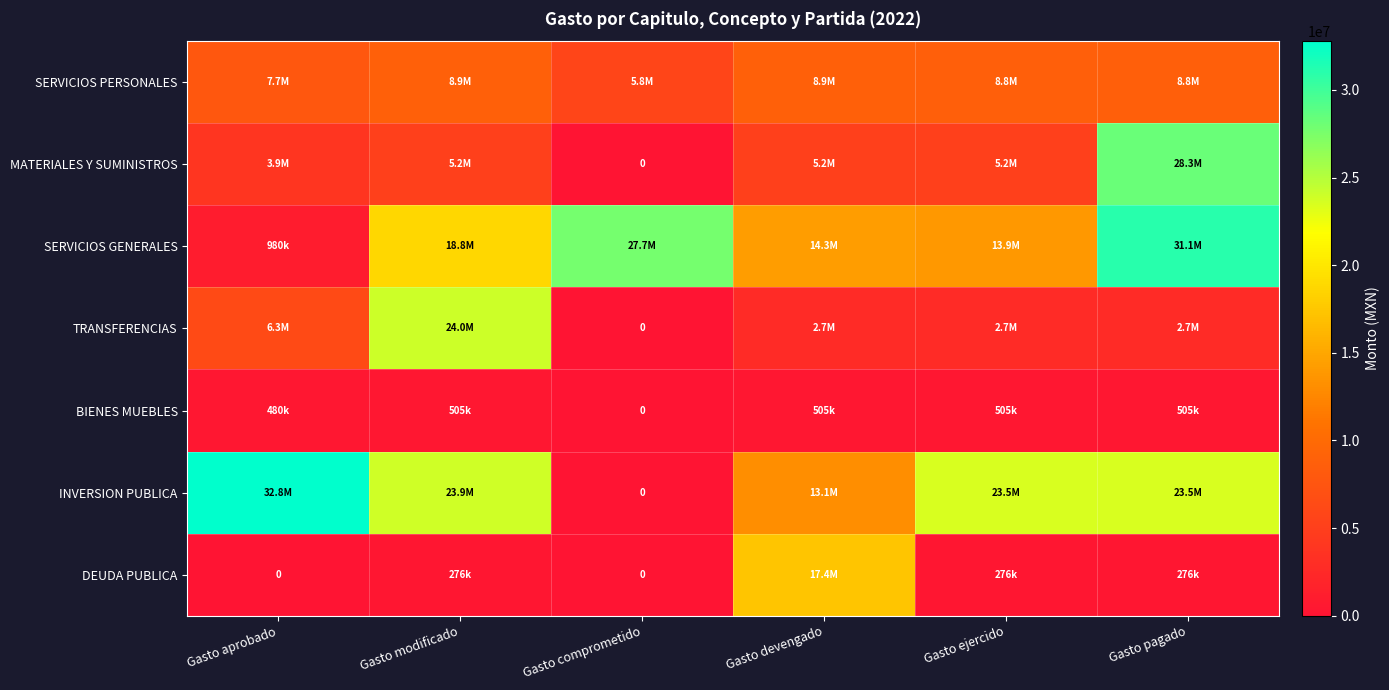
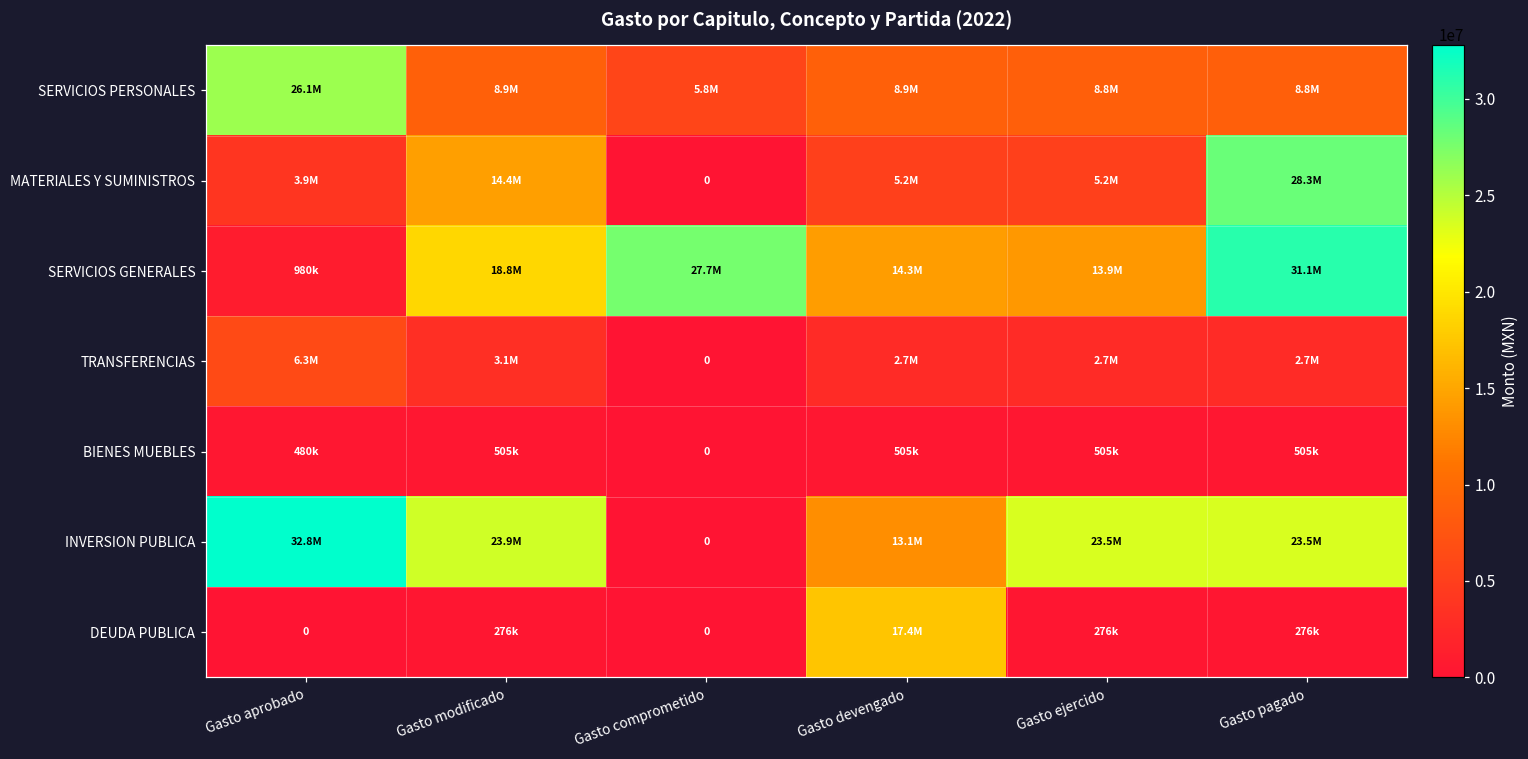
  {
    "SERVICIOS PERSONALES": {
-     "Gasto aprobado": "7.7M",
+     "Gasto aprobado": "26.1M",
      "Gasto modificado": "8.9M",
      "Gasto comprometido": "5.8M",
      "Gasto devengado": "8.9M",
      "Gasto ejercido": "8.8M",
      "Gasto pagado": "8.8M"
    },
    "MATERIALES Y SUMINISTROS": {
      "Gasto aprobado": "3.9M",
-     "Gasto modificado": "5.2M",
+     "Gasto modificado": "14.4M",
      "Gasto comprometido": "0",
      "Gasto devengado": "5.2M",
      "Gasto ejercido": "5.2M",
      "Gasto pagado": "28.3M"
    },
    "SERVICIOS GENERALES": {
      "Gasto aprobado": "980k",
      "Gasto modificado": "18.8M",
      "Gasto comprometido": "27.7M",
      "Gasto devengado": "14.3M",
      "Gasto ejercido": "13.9M",
      "Gasto pagado": "31.1M"
    },
    "TRANSFERENCIAS": {
      "Gasto aprobado": "6.3M",
-     "Gasto modificado": "24.0M",
+     "Gasto modificado": "3.1M",
      "Gasto comprometido": "0",
      "Gasto devengado": "2.7M",
      "Gasto ejercido": "2.7M",
      "Gasto pagado": "2.7M"
    },
    "BIENES MUEBLES": {
      "Gasto aprobado": "480k",
      "Gasto modificado": "505k",
      "Gasto comprometido": "0",
      "Gasto devengado": "505k",
      "Gasto ejercido": "505k",
      "Gasto pagado": "505k"
    },
    "INVERSION PUBLICA": {
      "Gasto aprobado": "32.8M",
      "Gasto modificado": "23.9M",
      "Gasto comprometido": "0",
      "Gasto devengado": "13.1M",
      "Gasto ejercido": "23.5M",
      "Gasto pagado": "23.5M"
    },
    "DEUDA PUBLICA": {
      "Gasto aprobado": "0",
      "Gasto modificado": "276k",
      "Gasto comprometido": "0",
      "Gasto devengado": "17.4M",
      "Gasto ejercido": "276k",
      "Gasto pagado": "276k"
    }
  }
